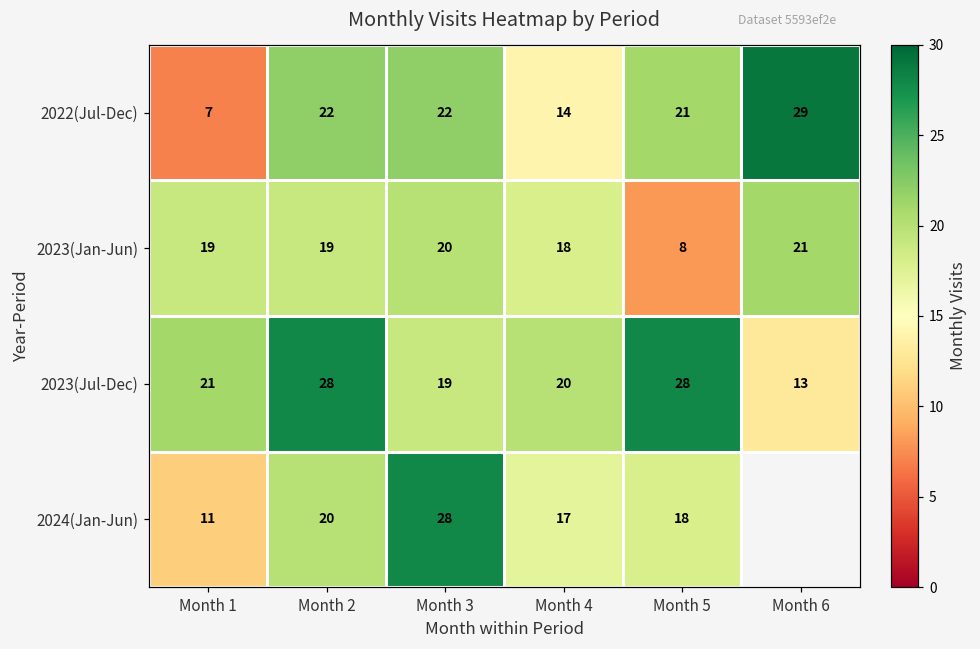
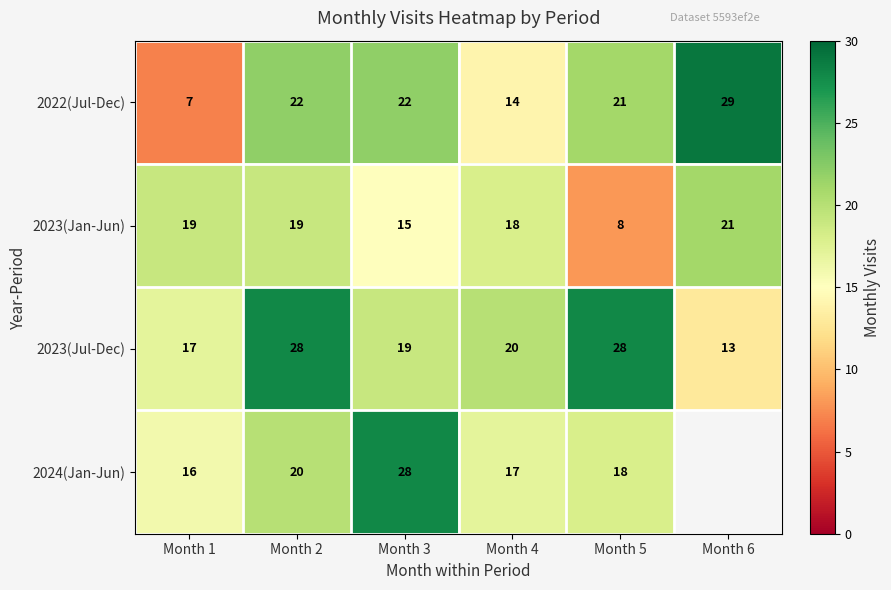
  {
    "2022(Jul-Dec)": {
      "Month 1": 7,
      "Month 2": 22,
      "Month 3": 22,
      "Month 4": 14,
      "Month 5": 21,
      "Month 6": 29
    },
    "2023(Jan-Jun)": {
      "Month 1": 19,
      "Month 2": 19,
-     "Month 3": 20,
+     "Month 3": 15,
      "Month 4": 18,
      "Month 5": 8,
      "Month 6": 21
    },
    "2023(Jul-Dec)": {
-     "Month 1": 21,
+     "Month 1": 17,
      "Month 2": 28,
      "Month 3": 19,
      "Month 4": 20,
      "Month 5": 28,
      "Month 6": 13
    },
    "2024(Jan-Jun)": {
-     "Month 1": 11,
+     "Month 1": 16,
      "Month 2": 20,
      "Month 3": 28,
      "Month 4": 17,
      "Month 5": 18
    }
  }
